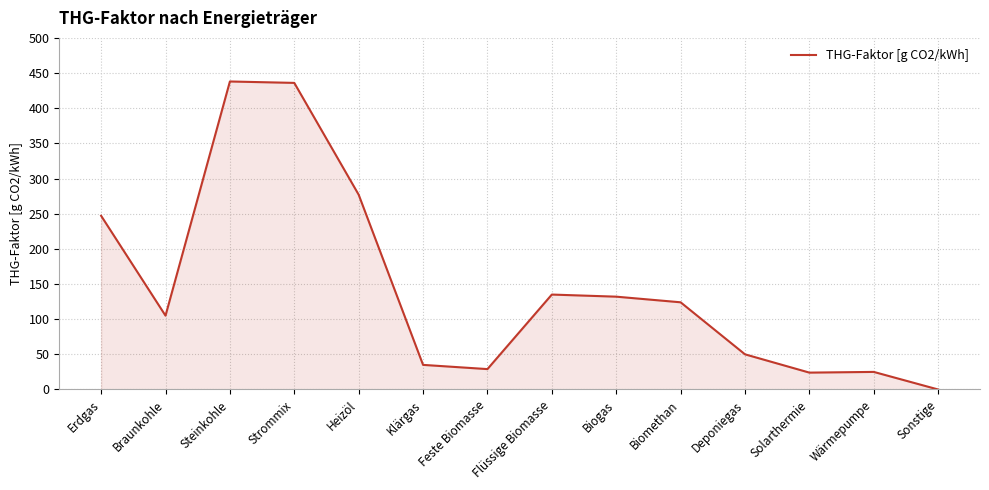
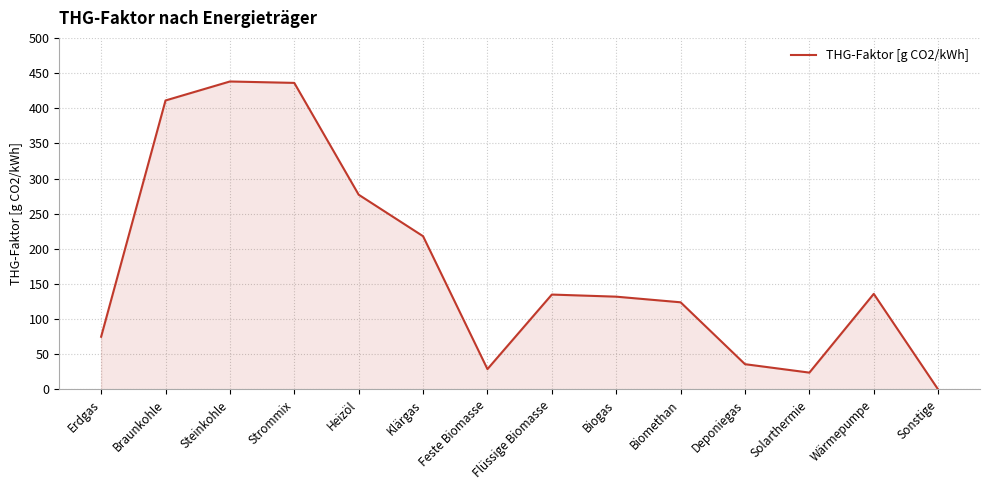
  {
-   "Erdgas": 250,
-   "Braunkohle": 110,
+   "Erdgas": 80,
+   "Braunkohle": 410,
    "Steinkohle": 440,
    "Strommix": 440,
    "Heizöl": 280,
-   "Klärgas": 40,
+   "Klärgas": 220,
    "Feste Biomasse": 30,
    "Flüssige Biomasse": 140,
    "Biogas": 130,
    "Biomethan": 120,
-   "Deponiegas": 50,
+   "Deponiegas": 40,
    "Solarthermie": 20,
-   "Wärmepumpe": 30,
+   "Wärmepumpe": 140,
    "Sonstige": 0
  }
